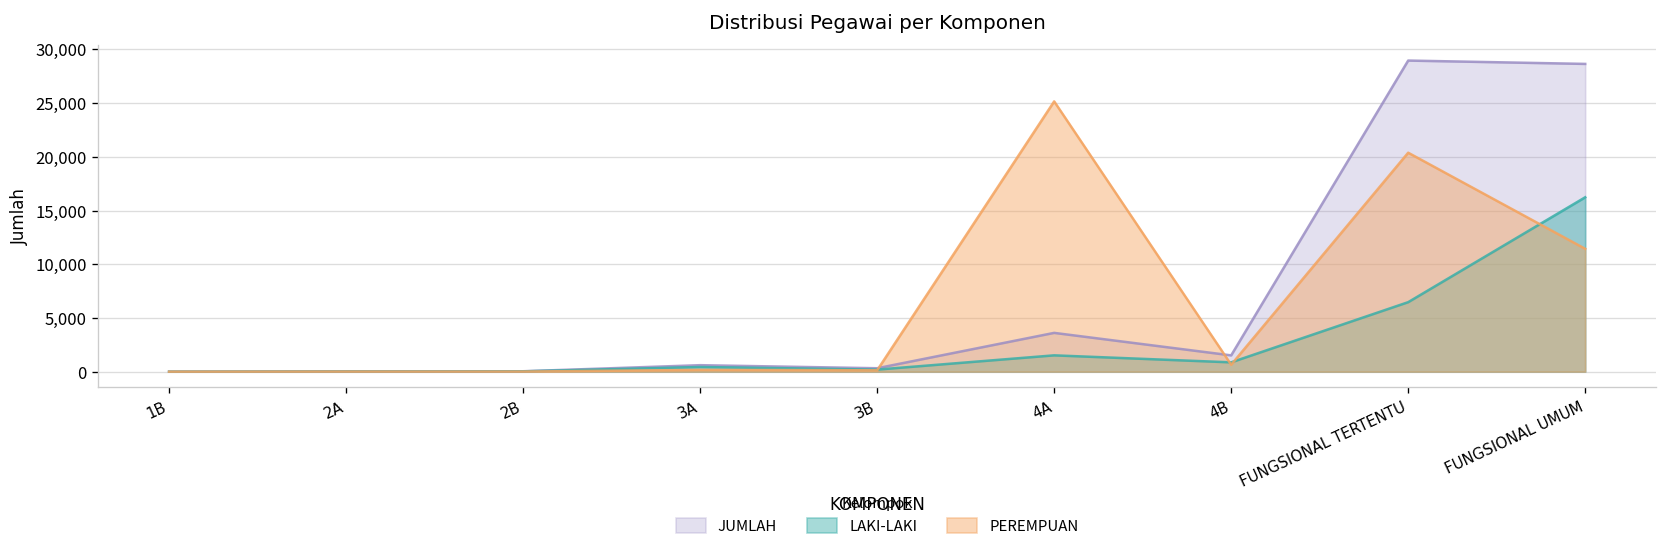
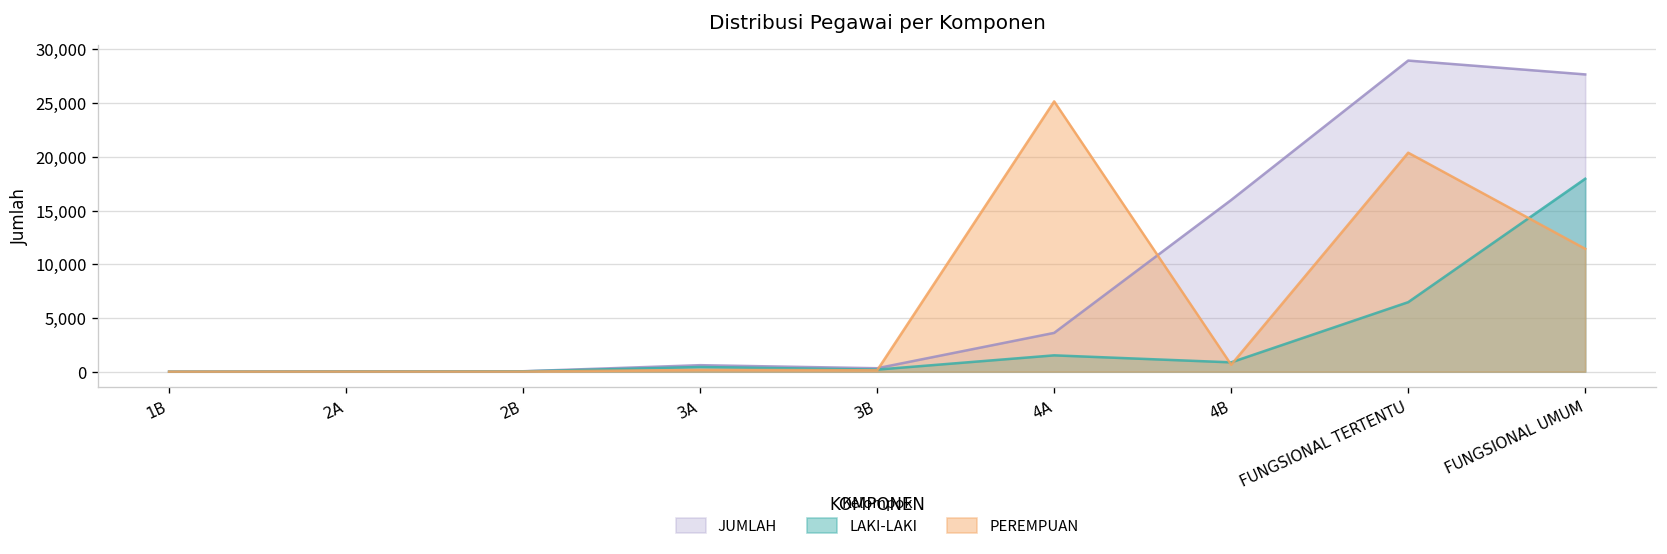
  {
    "JUMLAH": {
      "4A": "4,000",
-     "4B": "2,000",
+     "4B": "16,000",
      "FUNGSIONAL TERTENTU": "29,000",
-     "FUNGSIONAL UMUM": "29,000"
+     "FUNGSIONAL UMUM": "28,000"
    },
    "LAKI-LAKI": {
      "4A": "2,000",
      "FUNGSIONAL TERTENTU": "6,000",
-     "FUNGSIONAL UMUM": "16,000"
+     "FUNGSIONAL UMUM": "18,000"
    },
    "PEREMPUAN": {
      "4A": "25,000",
      "FUNGSIONAL TERTENTU": "20,000",
      "FUNGSIONAL UMUM": "11,000"
    }
  }
